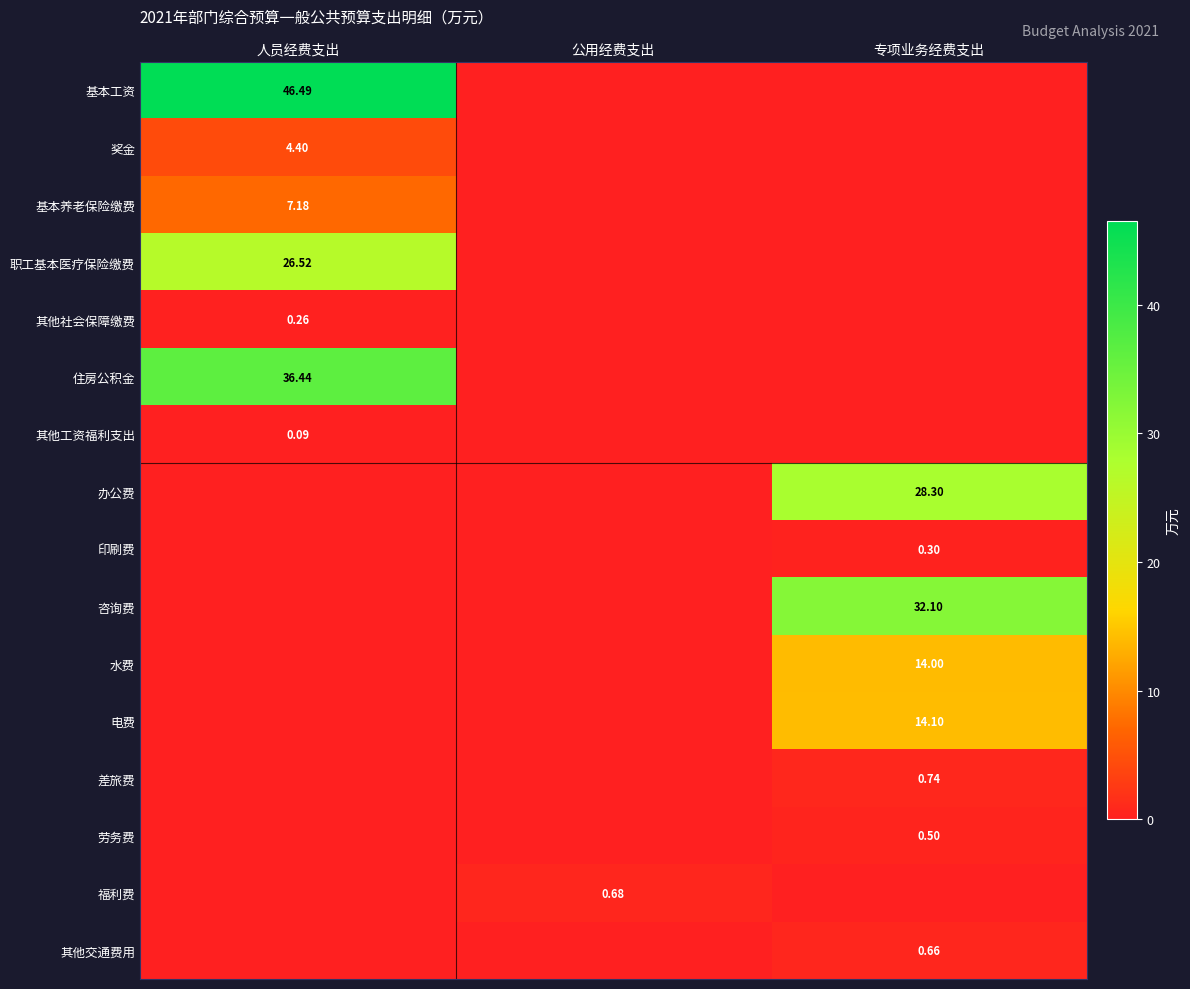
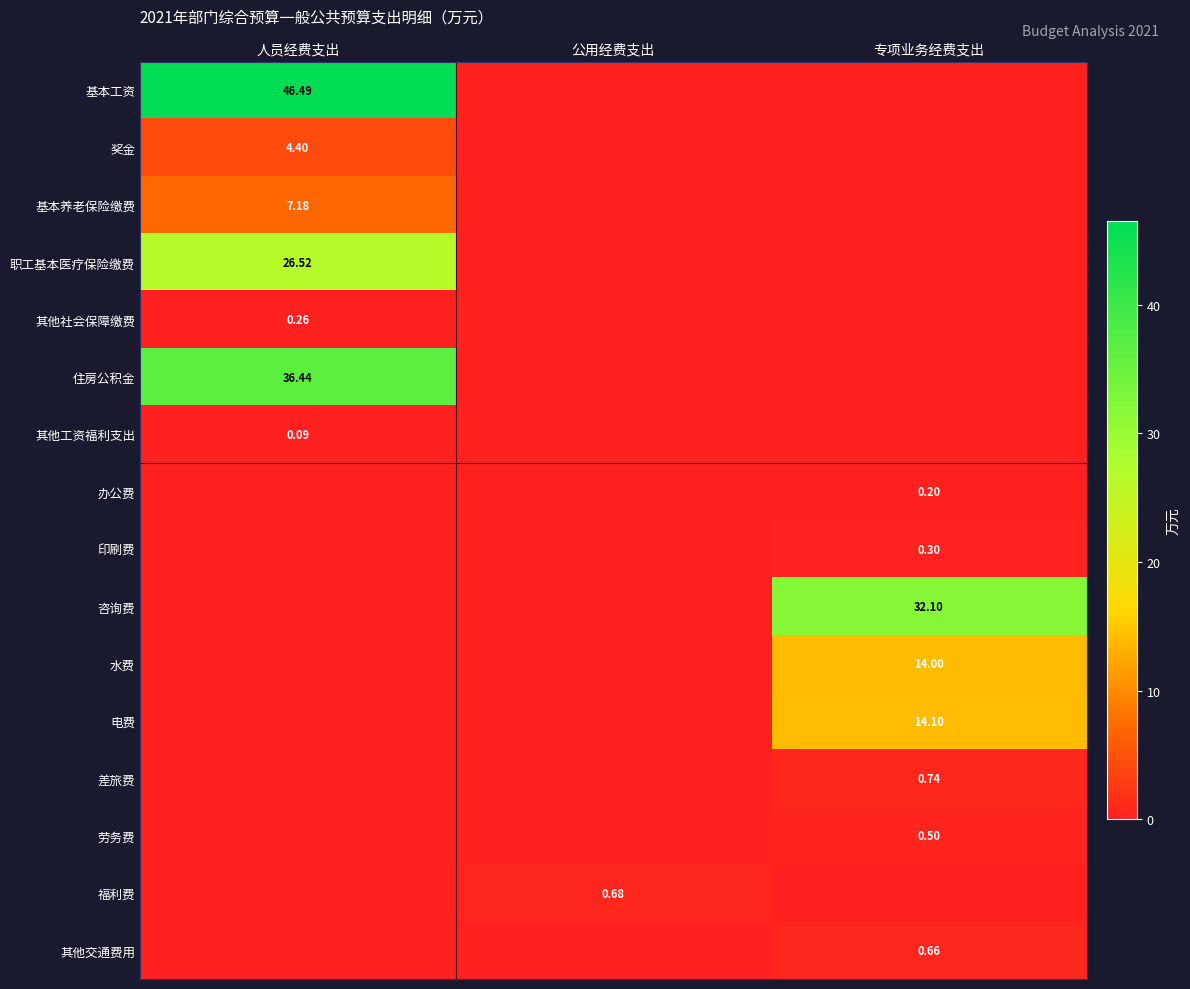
  {
    "基本工资": {
      "人员经费支出": 46.49
    },
    "奖金": {
      "人员经费支出": 4.40
    },
    "基本养老保险缴费": {
      "人员经费支出": 7.18
    },
    "职工基本医疗保险缴费": {
      "人员经费支出": 26.52
    },
    "其他社会保障缴费": {
      "人员经费支出": 0.26
    },
    "住房公积金": {
      "人员经费支出": 36.44
    },
    "其他工资福利支出": {
      "人员经费支出": 0.09
    },
    "办公费": {
-     "专项业务经费支出": 28.30
+     "专项业务经费支出": 0.20
    },
    "印刷费": {
      "专项业务经费支出": 0.30
    },
    "咨询费": {
      "专项业务经费支出": 32.10
    },
    "水费": {
      "专项业务经费支出": 14.00
    },
    "电费": {
      "专项业务经费支出": 14.10
    },
    "差旅费": {
      "专项业务经费支出": 0.74
    },
    "劳务费": {
      "专项业务经费支出": 0.50
    },
    "福利费": {
      "公用经费支出": 0.68
    },
    "其他交通费用": {
      "专项业务经费支出": 0.66
    }
  }
